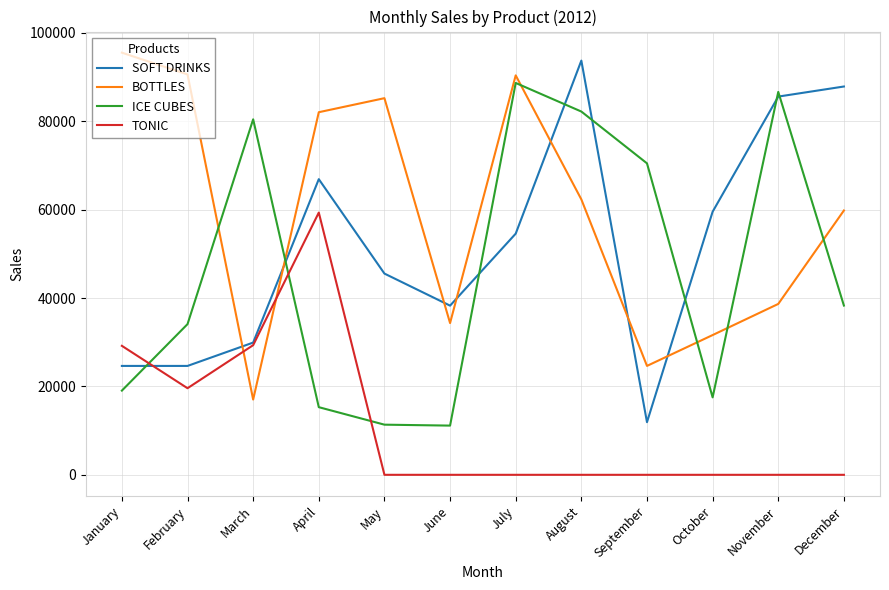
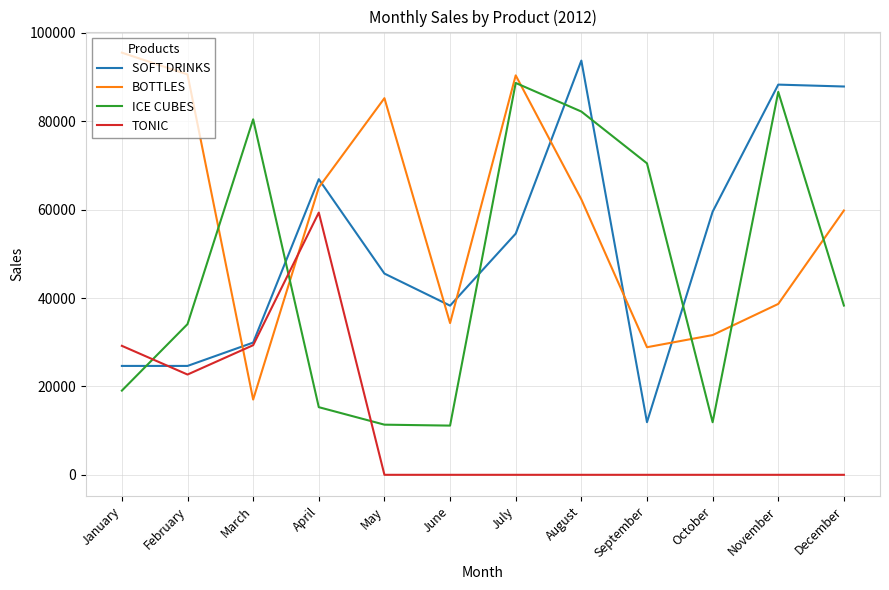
  {
    "SOFT DRINKS": {
      "January": 25000,
      "February": 25000,
      "March": 30000,
      "April": 67000,
      "May": 46000,
      "June": 38000,
      "July": 55000,
      "August": 94000,
      "September": 12000,
      "October": 60000,
-     "November": 86000,
+     "November": 88000,
      "December": 88000
    },
    "BOTTLES": {
      "March": 17000,
-     "April": 82000,
+     "April": 65000,
      "May": 85000,
      "June": 34000,
      "July": 90000,
      "August": 62000,
-     "September": 25000,
+     "September": 29000,
      "October": 32000,
      "November": 39000,
      "December": 60000
    },
    "ICE CUBES": {
      "January": 19000,
      "February": 34000,
      "March": 80000,
      "April": 15000,
      "May": 11000,
      "June": 11000,
      "July": 89000,
      "August": 82000,
      "September": 70000,
-     "October": 18000,
+     "October": 12000,
      "November": 87000,
      "December": 38000
    },
    "TONIC": {
      "January": 29000,
-     "February": 20000,
+     "February": 23000,
      "March": 29000,
      "April": 59000,
      "May": 0,
      "June": 0,
      "July": 0,
      "August": 0,
      "September": 0,
      "October": 0,
      "November": 0,
      "December": 0
    }
  }
